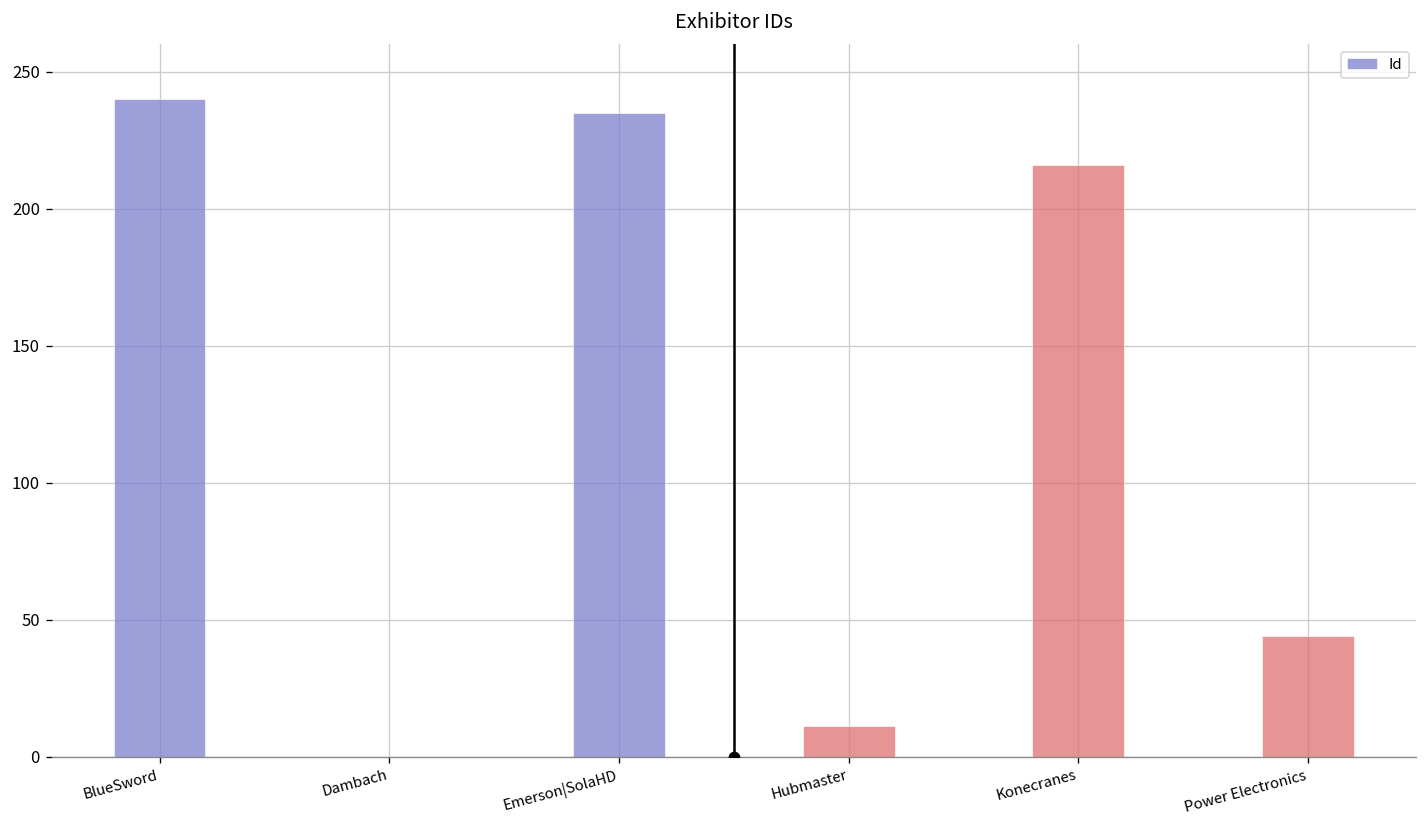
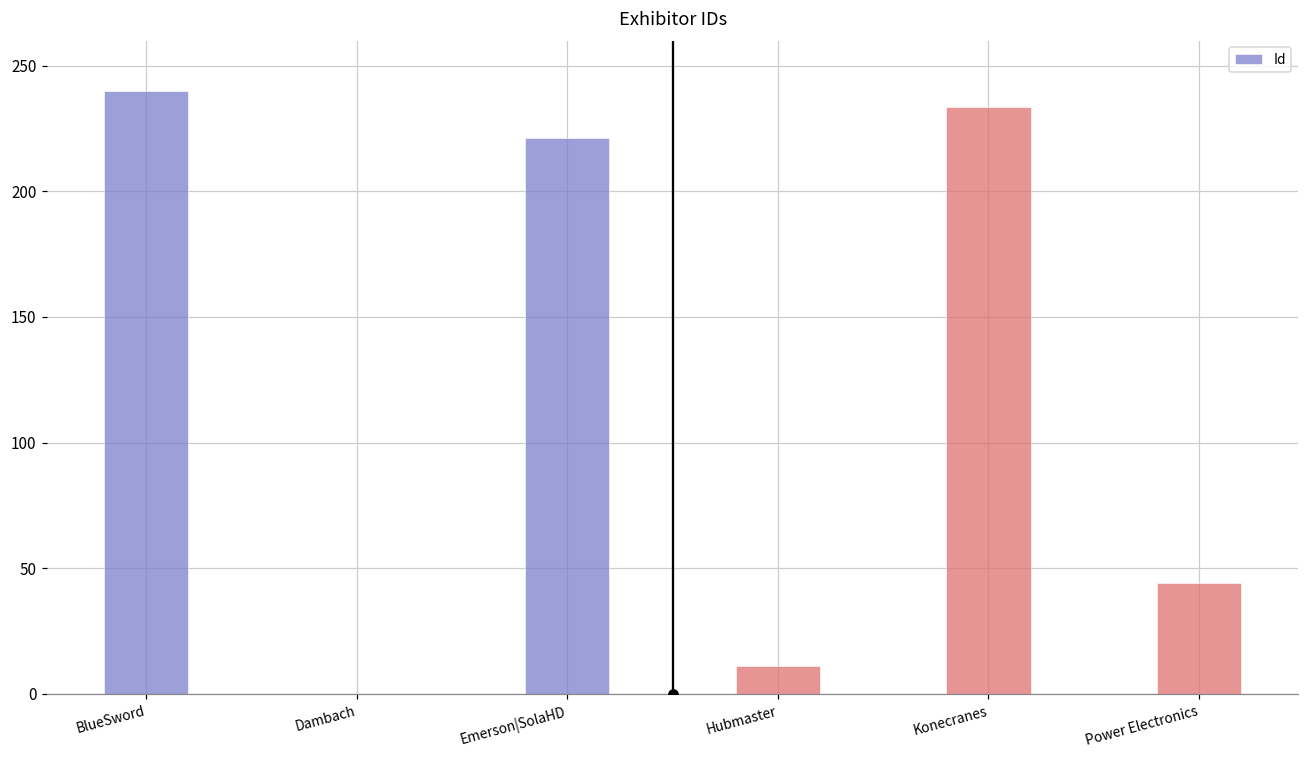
  {
    "Id": {
      "BlueSword": 240,
      "Dambach": 0,
-     "Emerson|SolaHD": 235,
+     "Emerson|SolaHD": 221,
      "Hubmaster": 11,
-     "Konecranes": 216,
+     "Konecranes": 233,
      "Power Electronics": 44
    }
  }
